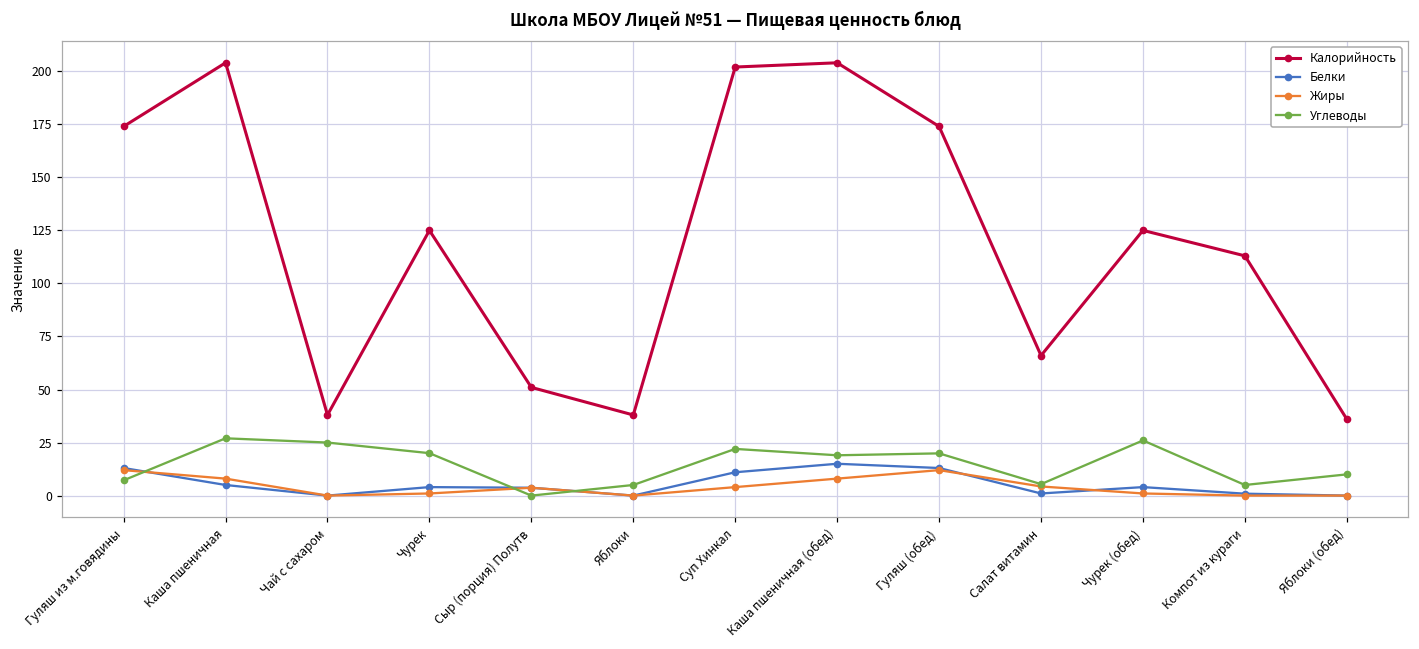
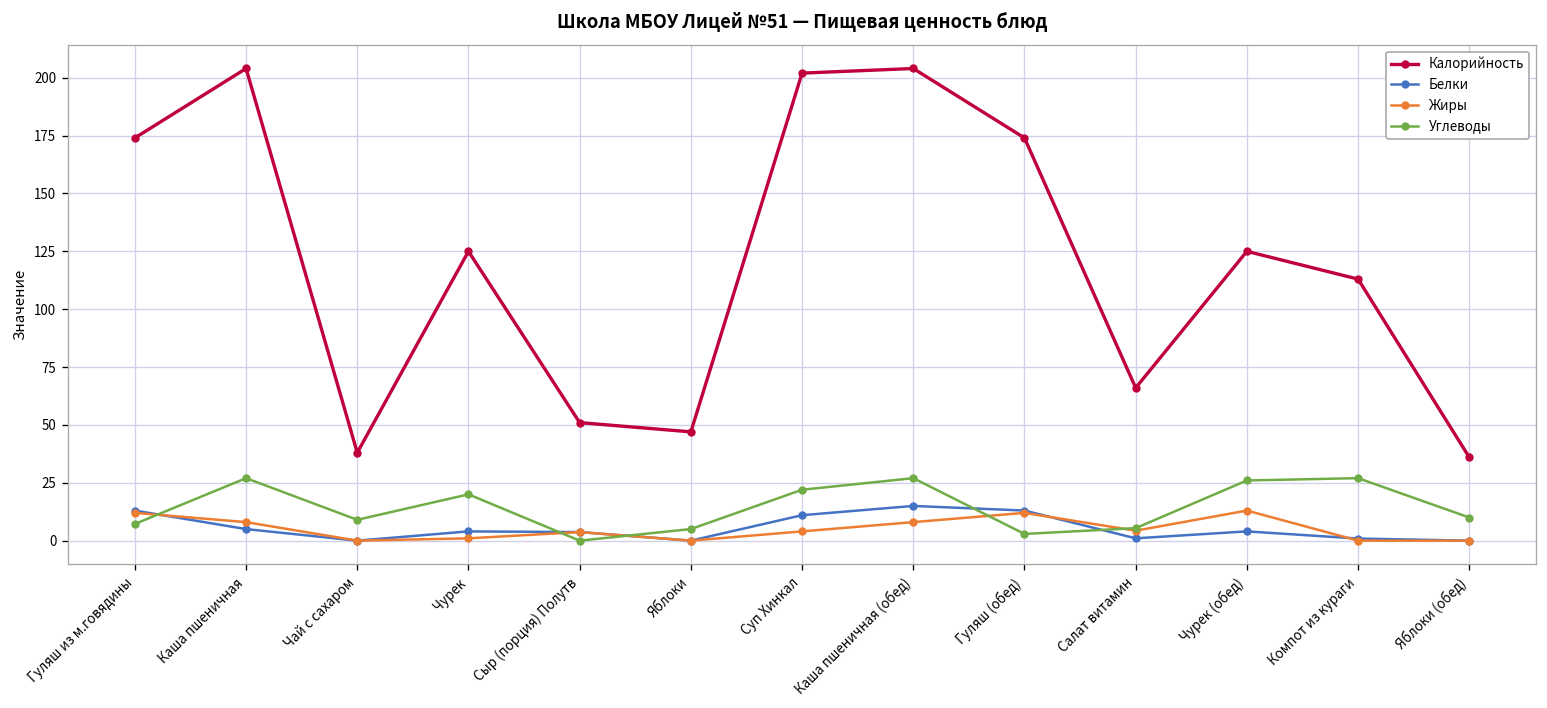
  {
    "Калорийность": {
      "Гуляш из м.говядины": 174,
      "Каша пшеничная": 204,
      "Чай с сахаром": 38,
      "Чурек": 125,
      "Сыр (порция) Полутв": 51,
-     "Яблоки": 38,
+     "Яблоки": 47,
      "Суп Хинкал": 202,
      "Каша пшеничная (обед)": 204,
      "Гуляш (обед)": 174,
      "Салат витамин": 66,
      "Чурек (обед)": 125,
      "Компот из кураги": 113,
      "Яблоки (обед)": 36
    },
    "Белки": {
      "Каша пшеничная": 5,
      "Чурек": 4,
      "Суп Хинкал": 11,
      "Каша пшеничная (обед)": 15,
      "Салат витамин": 1,
      "Чурек (обед)": 4
    },
    "Жиры": {
      "Каша пшеничная": 8,
      "Чурек": 1,
      "Суп Хинкал": 4,
      "Каша пшеничная (обед)": 8,
-     "Чурек (обед)": 1
+     "Чурек (обед)": 13
    },
    "Углеводы": {
      "Гуляш из м.говядины": 7,
      "Каша пшеничная": 27,
-     "Чай с сахаром": 25,
+     "Чай с сахаром": 9,
      "Чурек": 20,
      "Сыр (порция) Полутв": 0,
      "Яблоки": 5,
      "Суп Хинкал": 22,
-     "Каша пшеничная (обед)": 19,
-     "Гуляш (обед)": 20,
+     "Каша пшеничная (обед)": 27,
+     "Гуляш (обед)": 3,
      "Чурек (обед)": 26,
-     "Компот из кураги": 5,
+     "Компот из кураги": 27,
      "Яблоки (обед)": 10
    }
  }
